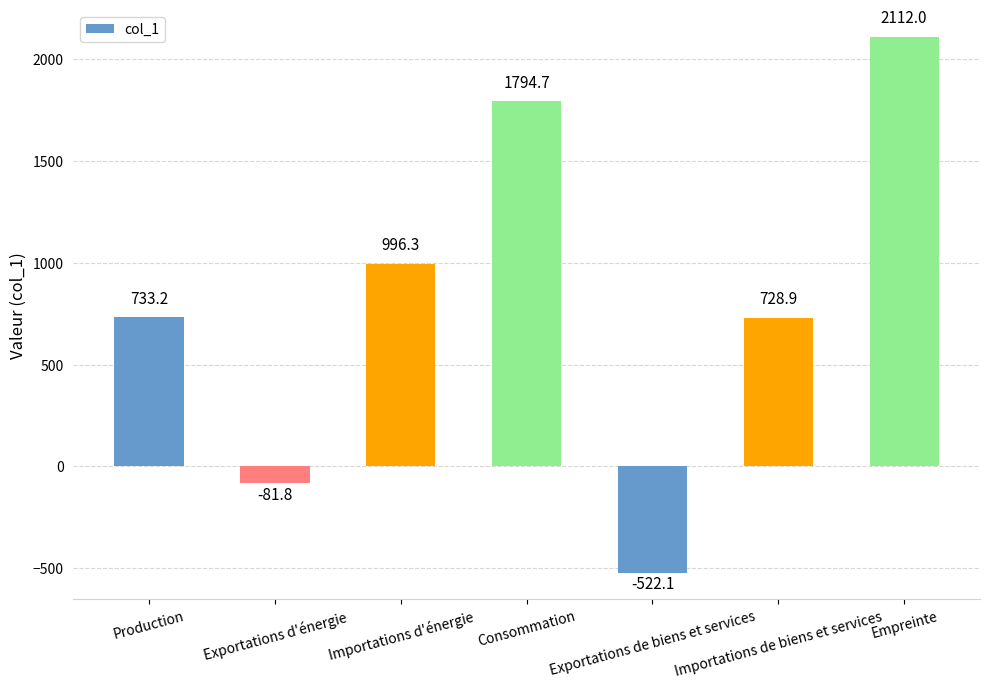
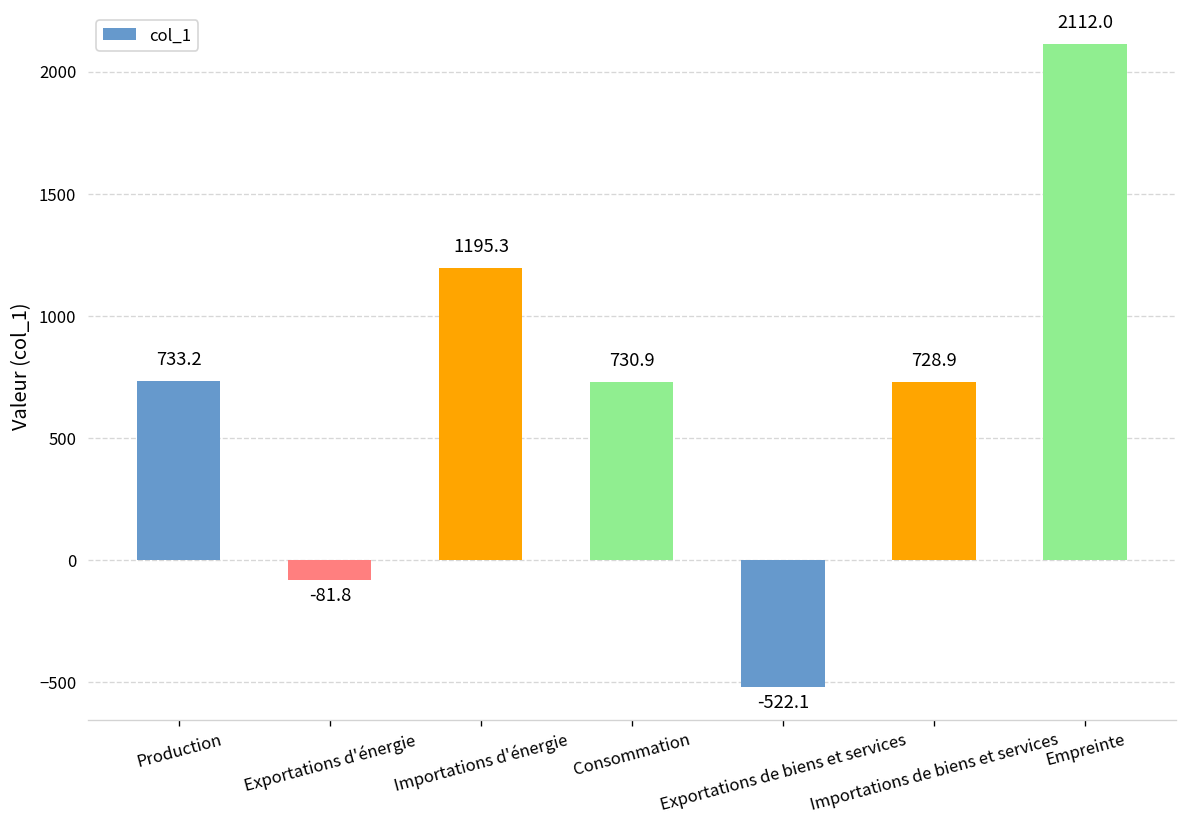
  {
    "Production": 733.2,
    "Exportations d'énergie": -81.8,
-   "Importations d'énergie": 996.3,
-   "Consommation": 1794.7,
+   "Importations d'énergie": 1195.3,
+   "Consommation": 730.9,
    "Exportations de biens et services": -522.1,
    "Importations de biens et services": 728.9,
    "Empreinte": 2112.0
  }
